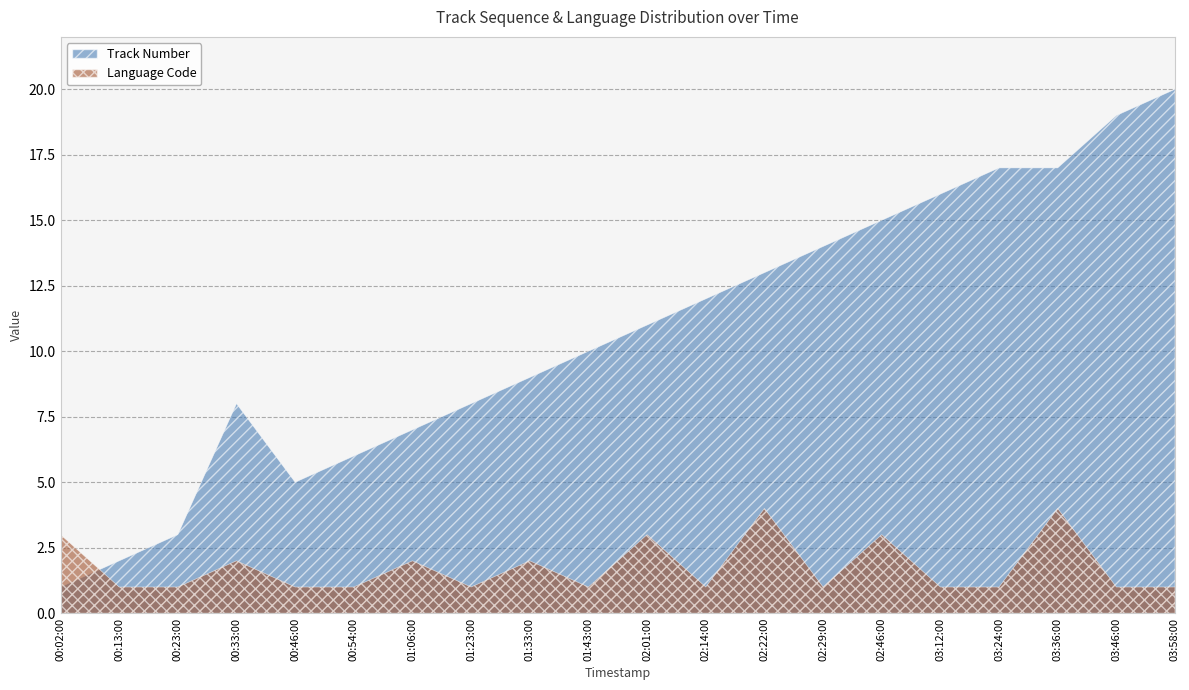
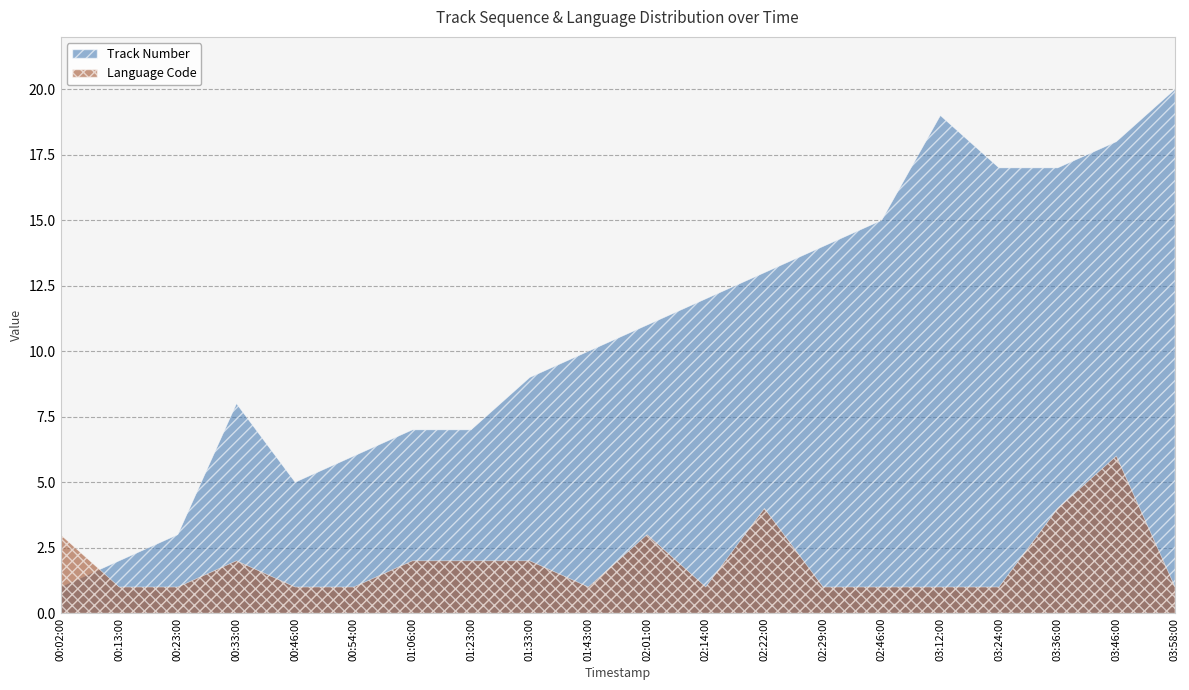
  {
    "Track Number": {
      "00:02:00": 1,
      "00:13:00": 2,
      "00:23:00": 3,
      "00:33:00": 8,
      "00:46:00": 5,
      "00:54:00": 6,
      "01:06:00": 7,
-     "01:23:00": 8,
+     "01:23:00": 7,
      "01:33:00": 9,
      "01:43:00": 10,
      "02:01:00": 11,
      "02:14:00": 12,
      "02:22:00": 13,
      "02:29:00": 14,
      "02:46:00": 15,
-     "03:12:00": 16,
+     "03:12:00": 19,
      "03:24:00": 17,
      "03:36:00": 17,
-     "03:46:00": 19,
+     "03:46:00": 18,
      "03:58:00": 20
    },
    "Language Code": {
      "00:02:00": 3,
      "00:13:00": 1,
      "00:23:00": 1,
      "00:33:00": 2,
      "00:46:00": 1,
      "00:54:00": 1,
      "01:06:00": 2,
-     "01:23:00": 1,
+     "01:23:00": 2,
      "01:33:00": 2,
      "01:43:00": 1,
      "02:01:00": 3,
      "02:14:00": 1,
      "02:22:00": 4,
      "02:29:00": 1,
-     "02:46:00": 3,
+     "02:46:00": 1,
      "03:12:00": 1,
      "03:24:00": 1,
      "03:36:00": 4,
-     "03:46:00": 1,
+     "03:46:00": 6,
      "03:58:00": 1
    }
  }
